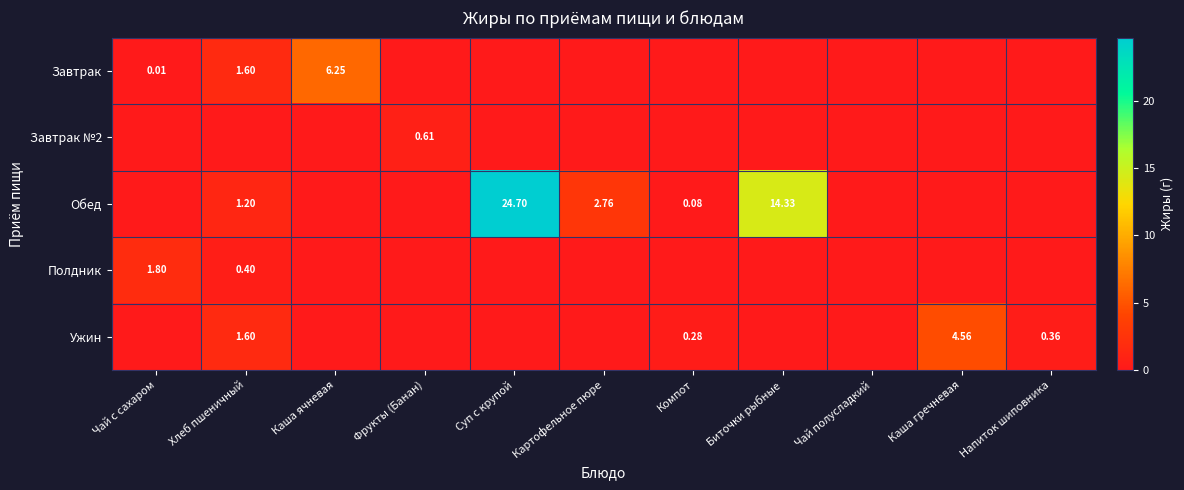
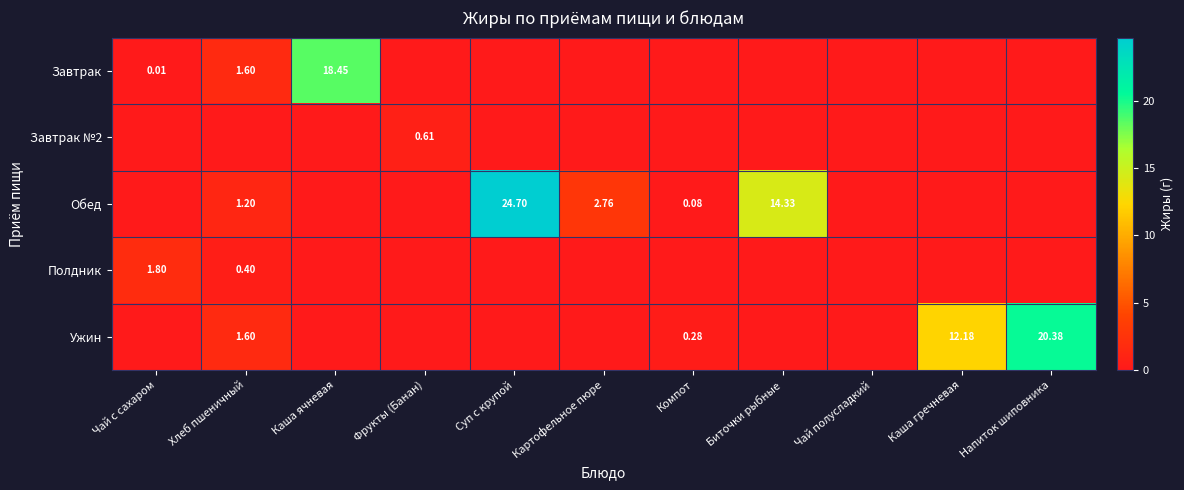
  {
    "Завтрак": {
      "Чай с сахаром": 0.01,
      "Хлеб пшеничный": 1.60,
-     "Каша ячневая": 6.25
+     "Каша ячневая": 18.45
    },
    "Завтрак №2": {
      "Фрукты (Банан)": 0.61
    },
    "Обед": {
      "Хлеб пшеничный": 1.20,
      "Суп с крупой": 24.70,
      "Картофельное пюре": 2.76,
      "Компот": 0.08,
      "Биточки рыбные": 14.33
    },
    "Полдник": {
      "Чай с сахаром": 1.80,
      "Хлеб пшеничный": 0.40
    },
    "Ужин": {
      "Хлеб пшеничный": 1.60,
      "Компот": 0.28,
-     "Каша гречневая": 4.56,
-     "Напиток шиповника": 0.36
+     "Каша гречневая": 12.18,
+     "Напиток шиповника": 20.38
    }
  }
